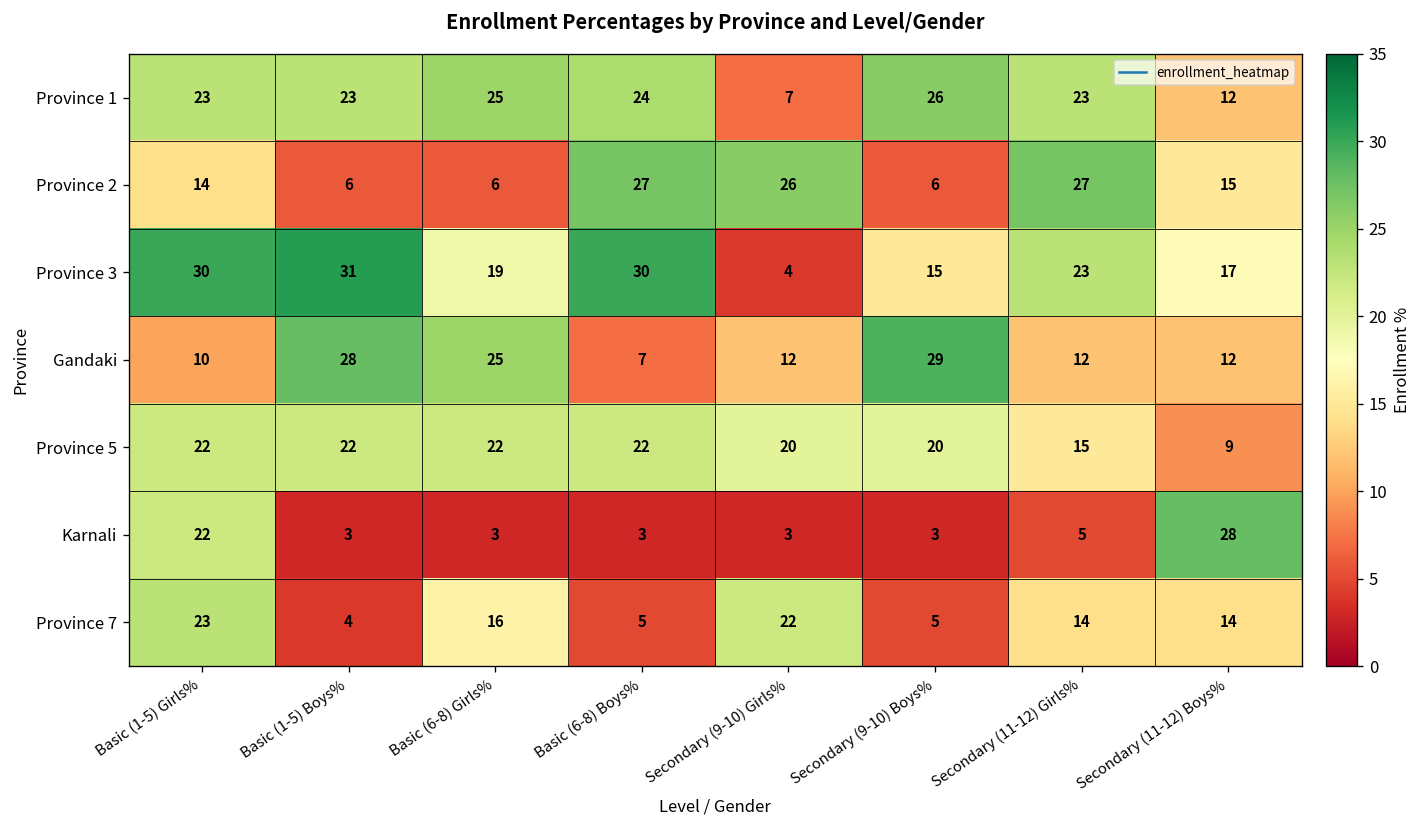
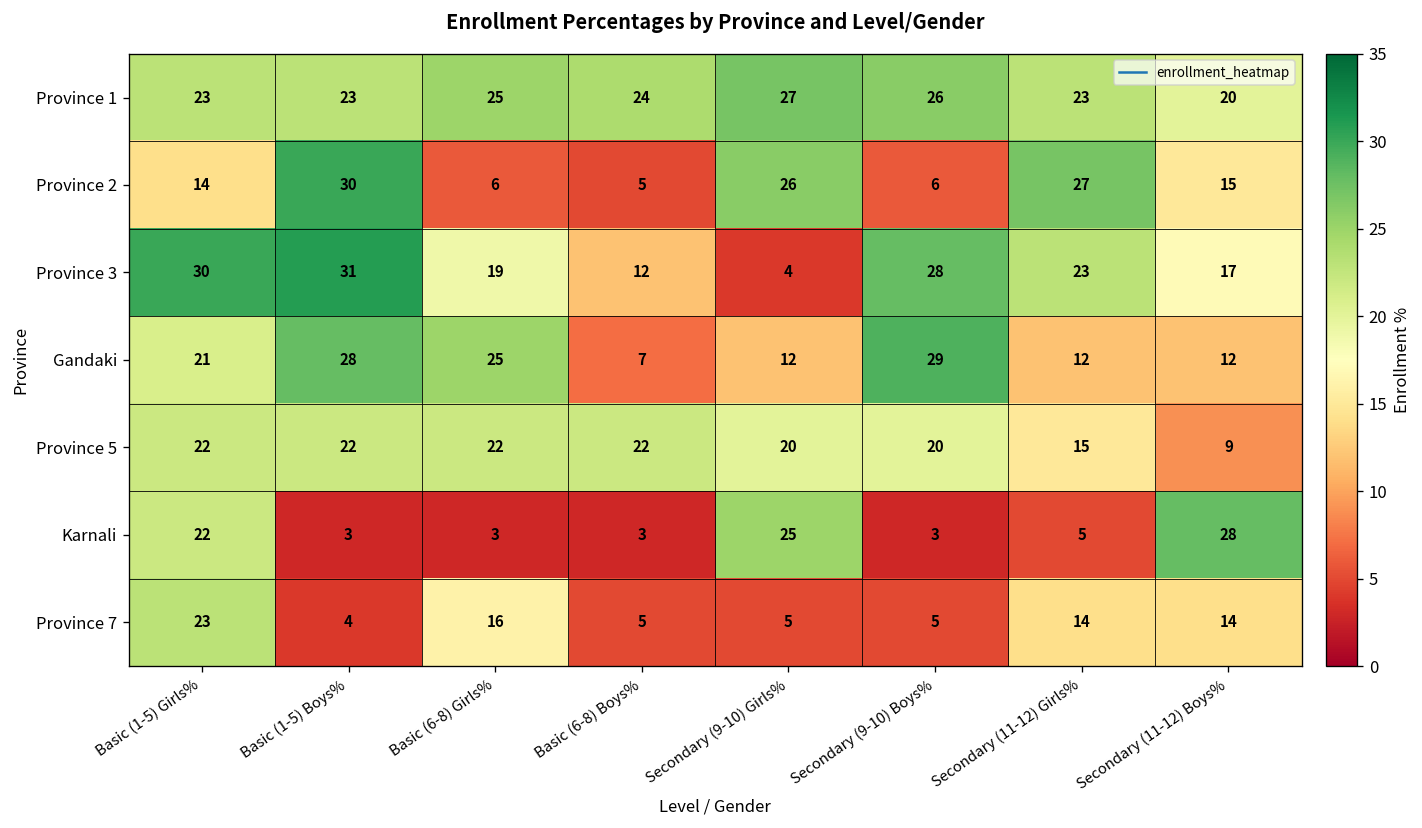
  {
    "Province 1": {
      "Basic (1-5) Girls%": 23,
      "Basic (1-5) Boys%": 23,
      "Basic (6-8) Girls%": 25,
      "Basic (6-8) Boys%": 24,
-     "Secondary (9-10) Girls%": 7,
+     "Secondary (9-10) Girls%": 27,
      "Secondary (9-10) Boys%": 26,
      "Secondary (11-12) Girls%": 23,
-     "Secondary (11-12) Boys%": 12
+     "Secondary (11-12) Boys%": 20
    },
    "Province 2": {
      "Basic (1-5) Girls%": 14,
-     "Basic (1-5) Boys%": 6,
+     "Basic (1-5) Boys%": 30,
      "Basic (6-8) Girls%": 6,
-     "Basic (6-8) Boys%": 27,
+     "Basic (6-8) Boys%": 5,
      "Secondary (9-10) Girls%": 26,
      "Secondary (9-10) Boys%": 6,
      "Secondary (11-12) Girls%": 27,
      "Secondary (11-12) Boys%": 15
    },
    "Province 3": {
      "Basic (1-5) Girls%": 30,
      "Basic (1-5) Boys%": 31,
      "Basic (6-8) Girls%": 19,
-     "Basic (6-8) Boys%": 30,
+     "Basic (6-8) Boys%": 12,
      "Secondary (9-10) Girls%": 4,
-     "Secondary (9-10) Boys%": 15,
+     "Secondary (9-10) Boys%": 28,
      "Secondary (11-12) Girls%": 23,
      "Secondary (11-12) Boys%": 17
    },
    "Gandaki": {
-     "Basic (1-5) Girls%": 10,
+     "Basic (1-5) Girls%": 21,
      "Basic (1-5) Boys%": 28,
      "Basic (6-8) Girls%": 25,
      "Basic (6-8) Boys%": 7,
      "Secondary (9-10) Girls%": 12,
      "Secondary (9-10) Boys%": 29,
      "Secondary (11-12) Girls%": 12,
      "Secondary (11-12) Boys%": 12
    },
    "Province 5": {
      "Basic (1-5) Girls%": 22,
      "Basic (1-5) Boys%": 22,
      "Basic (6-8) Girls%": 22,
      "Basic (6-8) Boys%": 22,
      "Secondary (9-10) Girls%": 20,
      "Secondary (9-10) Boys%": 20,
      "Secondary (11-12) Girls%": 15,
      "Secondary (11-12) Boys%": 9
    },
    "Karnali": {
      "Basic (1-5) Girls%": 22,
      "Basic (1-5) Boys%": 3,
      "Basic (6-8) Girls%": 3,
      "Basic (6-8) Boys%": 3,
-     "Secondary (9-10) Girls%": 3,
+     "Secondary (9-10) Girls%": 25,
      "Secondary (9-10) Boys%": 3,
      "Secondary (11-12) Girls%": 5,
      "Secondary (11-12) Boys%": 28
    },
    "Province 7": {
      "Basic (1-5) Girls%": 23,
      "Basic (1-5) Boys%": 4,
      "Basic (6-8) Girls%": 16,
      "Basic (6-8) Boys%": 5,
-     "Secondary (9-10) Girls%": 22,
+     "Secondary (9-10) Girls%": 5,
      "Secondary (9-10) Boys%": 5,
      "Secondary (11-12) Girls%": 14,
      "Secondary (11-12) Boys%": 14
    }
  }
